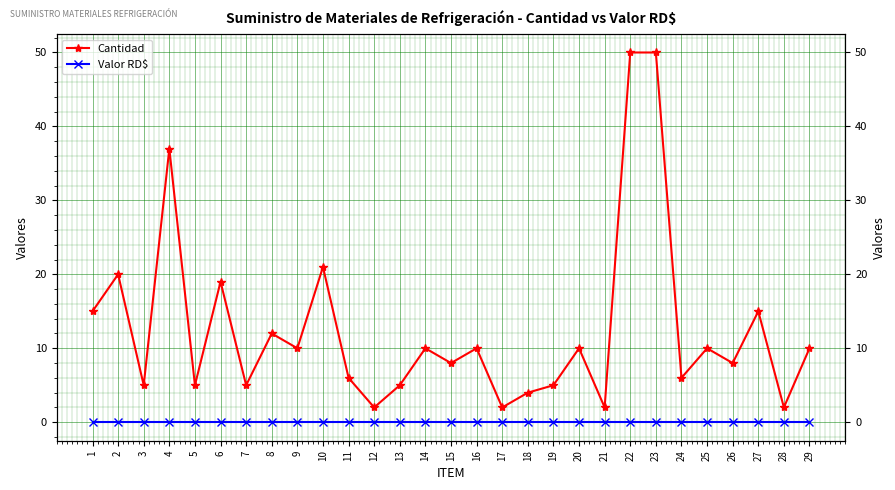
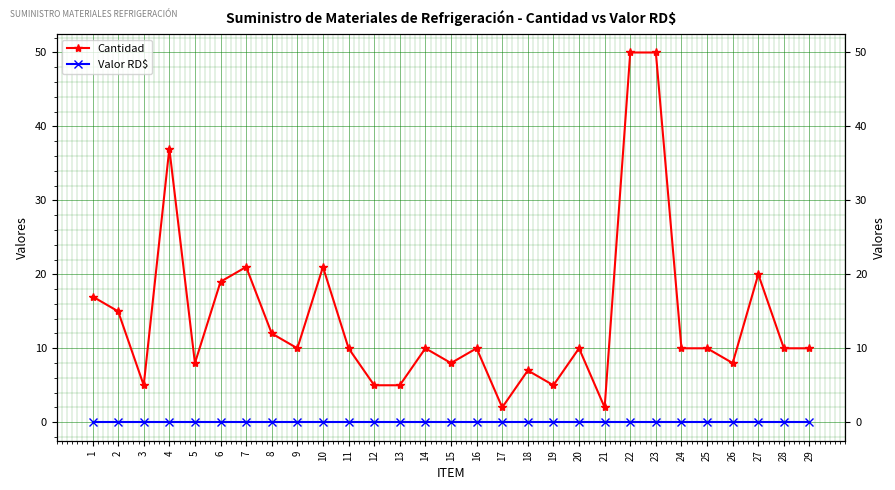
  {
    "Cantidad": {
-     "1": 15,
-     "2": 20,
+     "1": 17,
+     "2": 15,
      "3": 5,
      "4": 37,
-     "5": 5,
+     "5": 8,
      "6": 19,
-     "7": 5,
+     "7": 21,
      "8": 12,
      "9": 10,
      "10": 21,
-     "11": 6,
-     "12": 2,
+     "11": 10,
+     "12": 5,
      "13": 5,
      "14": 10,
      "15": 8,
      "16": 10,
      "17": 2,
-     "18": 4,
+     "18": 7,
      "19": 5,
      "20": 10,
      "21": 2,
      "22": 50,
      "23": 50,
-     "24": 6,
+     "24": 10,
      "25": 10,
      "26": 8,
-     "27": 15,
-     "28": 2,
+     "27": 20,
+     "28": 10,
      "29": 10
    },
    "Valor RD$": {
      "1": 0,
      "2": 0,
      "3": 0,
      "4": 0,
      "5": 0,
      "6": 0,
      "7": 0,
      "8": 0,
      "9": 0,
      "10": 0,
      "11": 0,
      "12": 0,
      "13": 0,
      "14": 0,
      "15": 0,
      "16": 0,
      "17": 0,
      "18": 0,
      "19": 0,
      "20": 0,
      "21": 0,
      "22": 0,
      "23": 0,
      "24": 0,
      "25": 0,
      "26": 0,
      "27": 0,
      "28": 0,
      "29": 0
    }
  }
